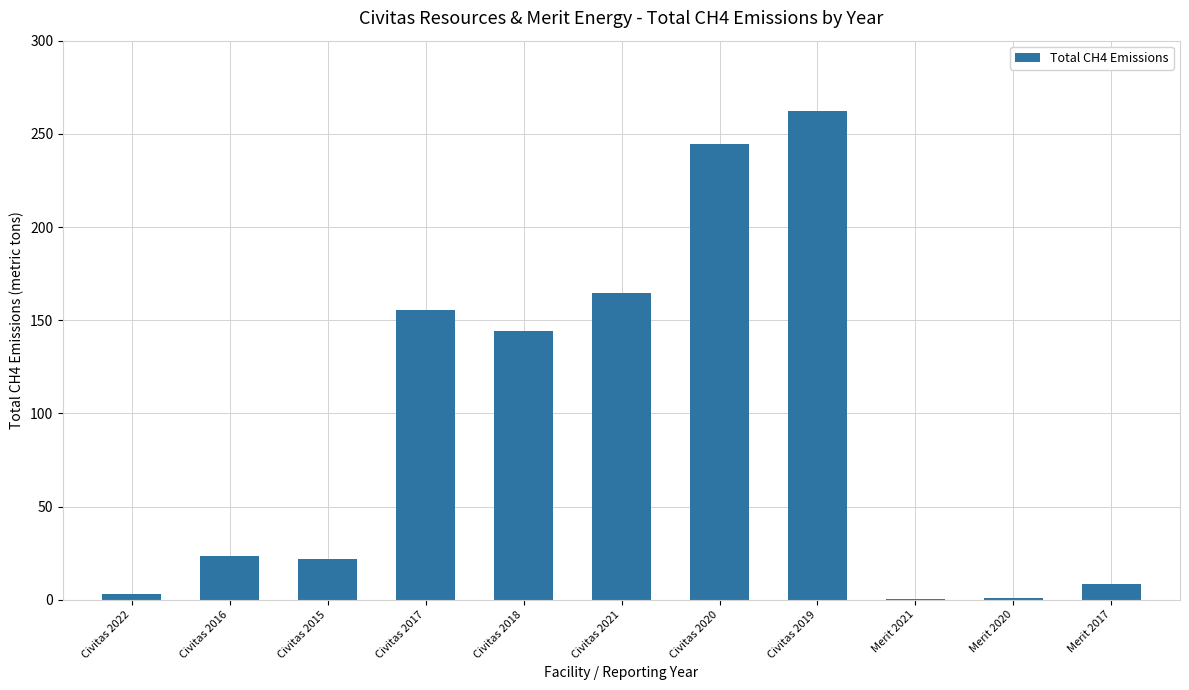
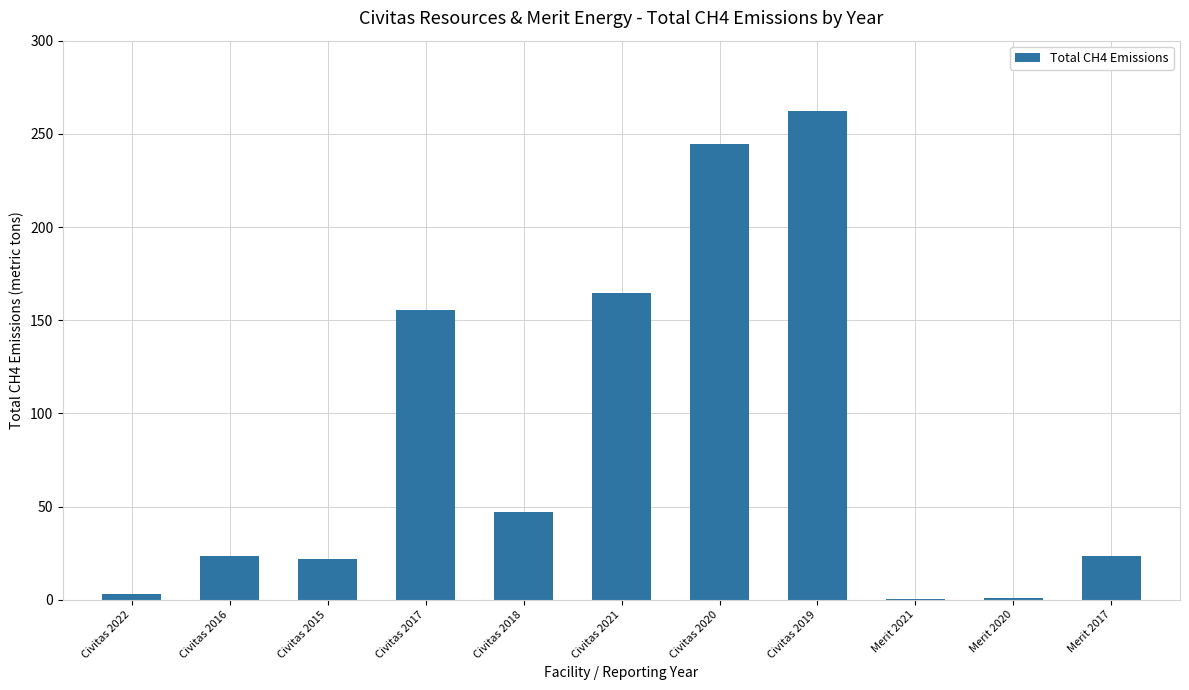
  {
    "Civitas 2022": 3,
    "Civitas 2016": 24,
    "Civitas 2015": 22,
    "Civitas 2017": 156,
-   "Civitas 2018": 144,
+   "Civitas 2018": 47,
    "Civitas 2021": 165,
    "Civitas 2020": 245,
    "Civitas 2019": 262,
-   "Merit 2017": 8
+   "Merit 2017": 23
  }
